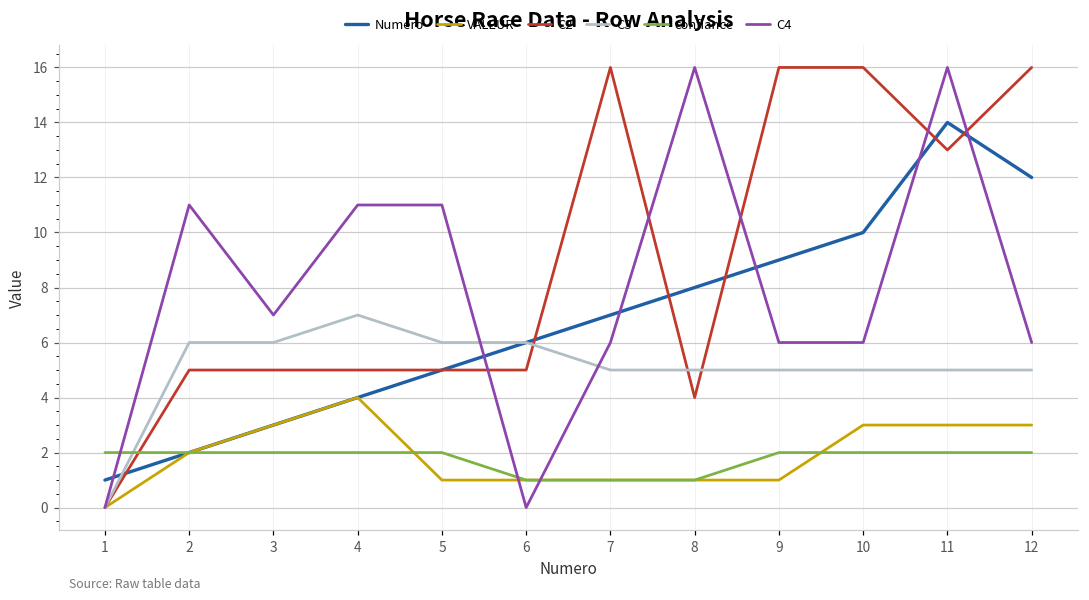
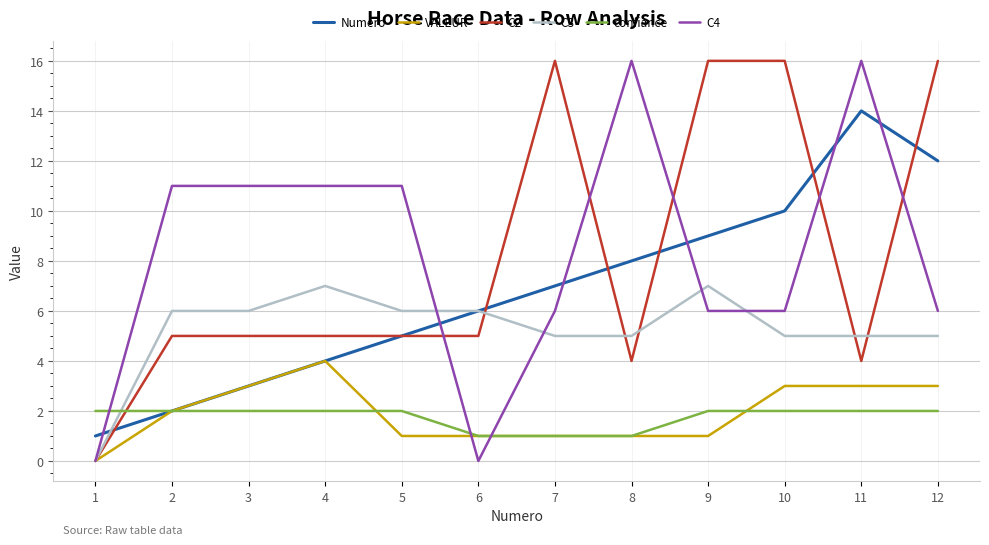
  {
    "Numero": {
      "1": 1,
      "7": 7,
      "8": 8,
      "9": 9,
      "10": 10,
      "11": 14,
      "12": 12
    },
    "VALEUR": {
      "5": 1,
      "9": 1,
      "10": 3,
      "11": 3,
      "12": 3
    },
    "C2": {
      "2": 5,
      "3": 5,
      "4": 5,
      "6": 5,
      "7": 16,
      "8": 4,
      "9": 16,
      "10": 16,
-     "11": 13,
+     "11": 4,
      "12": 16
    },
    "C3": {
      "2": 6,
      "3": 6,
      "4": 7,
      "5": 6,
      "7": 5,
      "8": 5,
-     "9": 5,
+     "9": 7,
      "10": 5,
      "11": 5,
      "12": 5
    },
    "confiance": {
      "1": 2,
      "3": 2,
      "4": 2,
      "5": 2,
      "9": 2,
      "10": 2,
      "11": 2,
      "12": 2
    },
    "C4": {
      "2": 11,
-     "3": 7,
+     "3": 11,
      "4": 11,
      "5": 11,
      "6": 0,
      "7": 6,
      "8": 16,
      "9": 6,
      "10": 6,
      "11": 16,
      "12": 6
    }
  }
